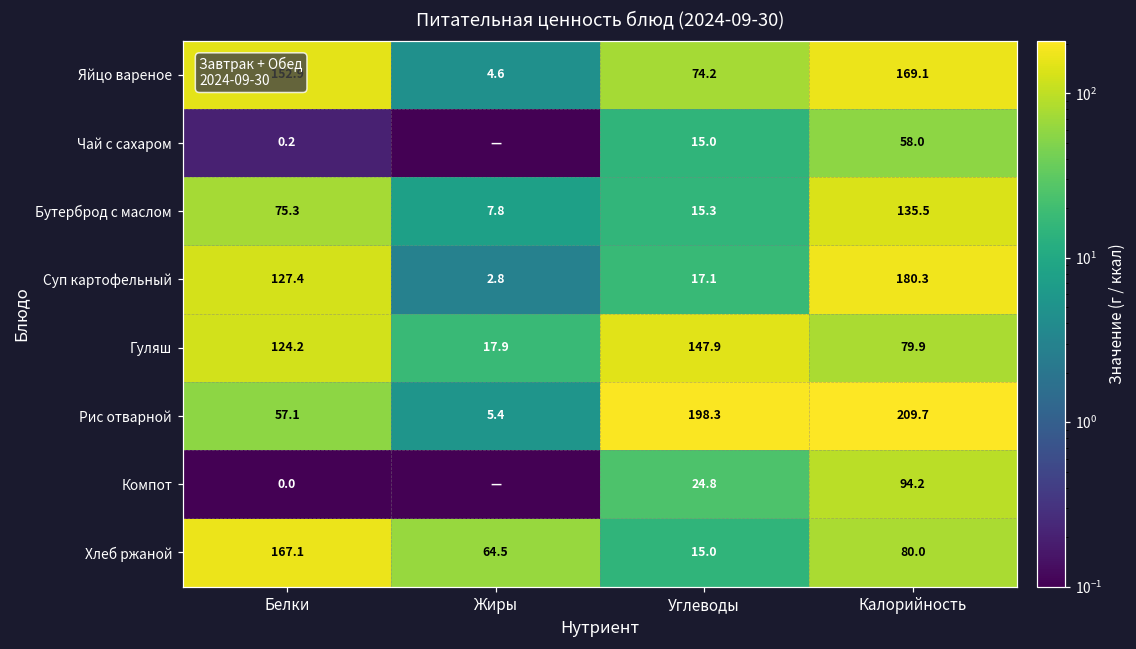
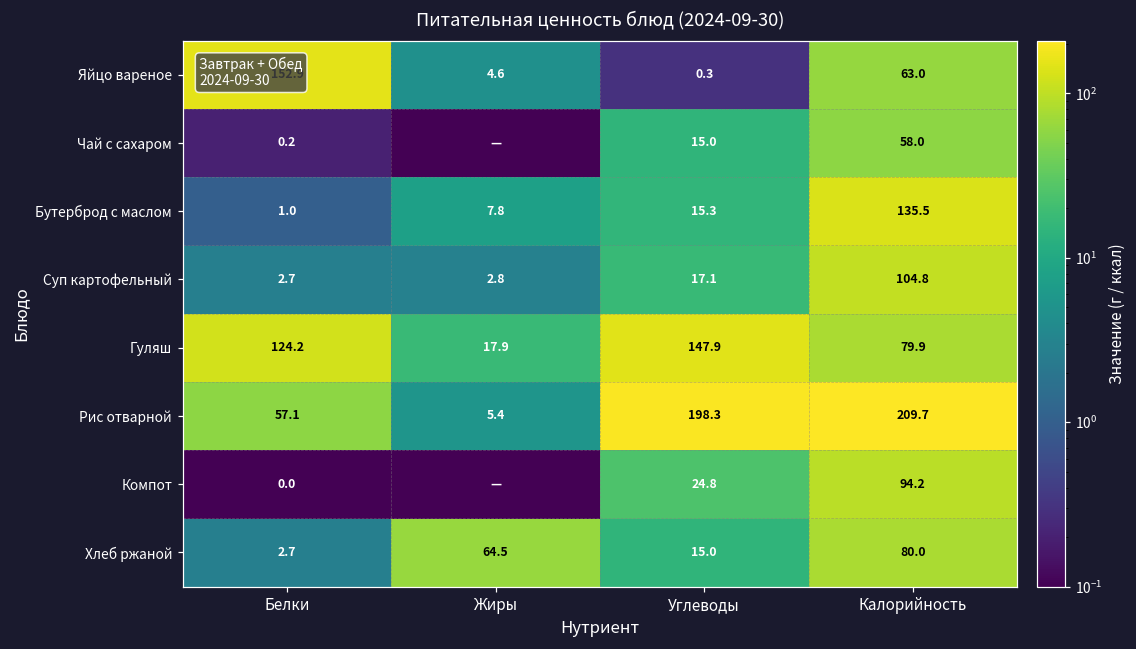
  {
    "Яйцо вареное": {
      "Жиры": 4.6,
-     "Углеводы": 74.2,
-     "Калорийность": 169.1
+     "Углеводы": 0.3,
+     "Калорийность": 63.0
    },
    "Чай с сахаром": {
      "Белки": 0.2,
      "Углеводы": 15.0,
      "Калорийность": 58.0
    },
    "Бутерброд с маслом": {
-     "Белки": 75.3,
+     "Белки": 1.0,
      "Жиры": 7.8,
      "Углеводы": 15.3,
      "Калорийность": 135.5
    },
    "Суп картофельный": {
-     "Белки": 127.4,
+     "Белки": 2.7,
      "Жиры": 2.8,
      "Углеводы": 17.1,
-     "Калорийность": 180.3
+     "Калорийность": 104.8
    },
    "Гуляш": {
      "Белки": 124.2,
      "Жиры": 17.9,
      "Углеводы": 147.9,
      "Калорийность": 79.9
    },
    "Рис отварной": {
      "Белки": 57.1,
      "Жиры": 5.4,
      "Углеводы": 198.3,
      "Калорийность": 209.7
    },
    "Компот": {
      "Белки": 0.0,
      "Углеводы": 24.8,
      "Калорийность": 94.2
    },
    "Хлеб ржаной": {
-     "Белки": 167.1,
+     "Белки": 2.7,
      "Жиры": 64.5,
      "Углеводы": 15.0,
      "Калорийность": 80.0
    }
  }
